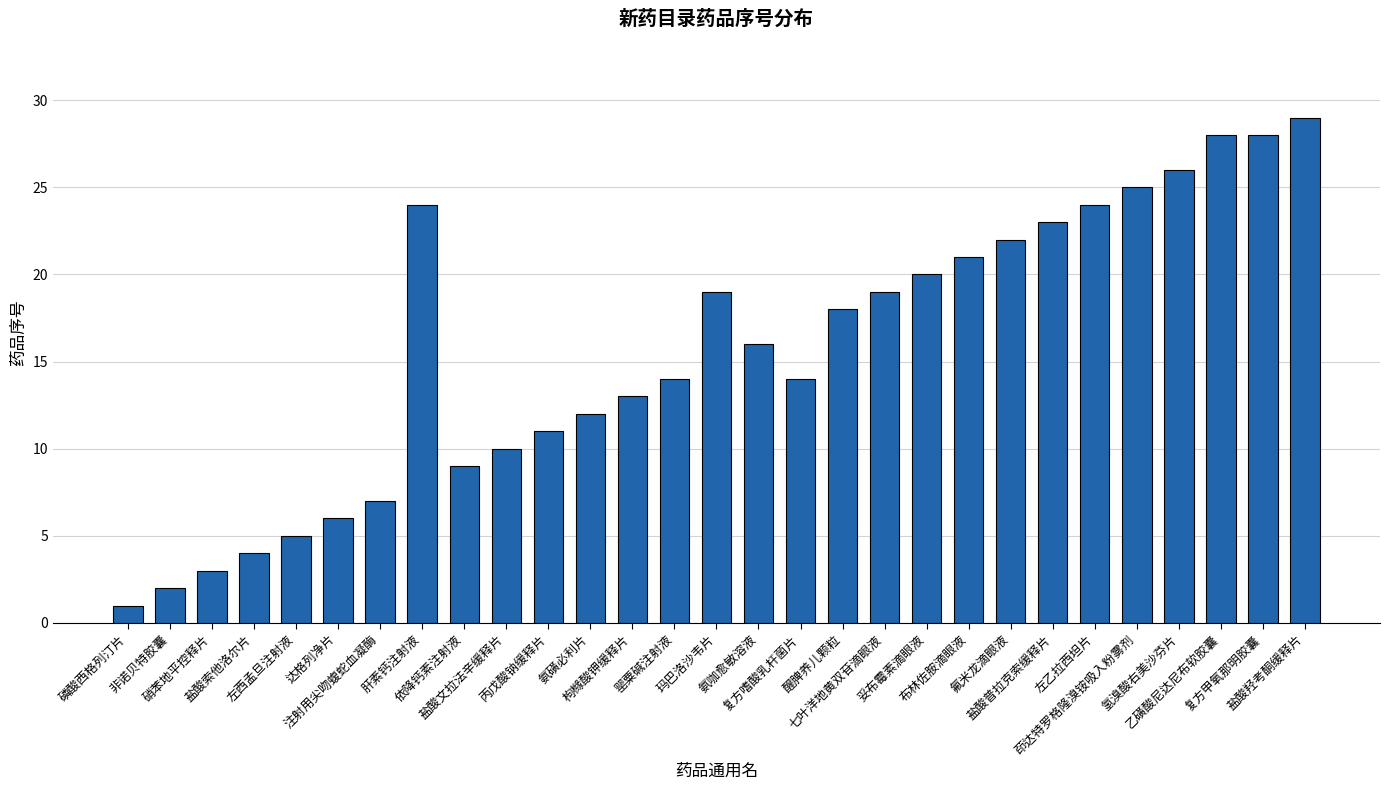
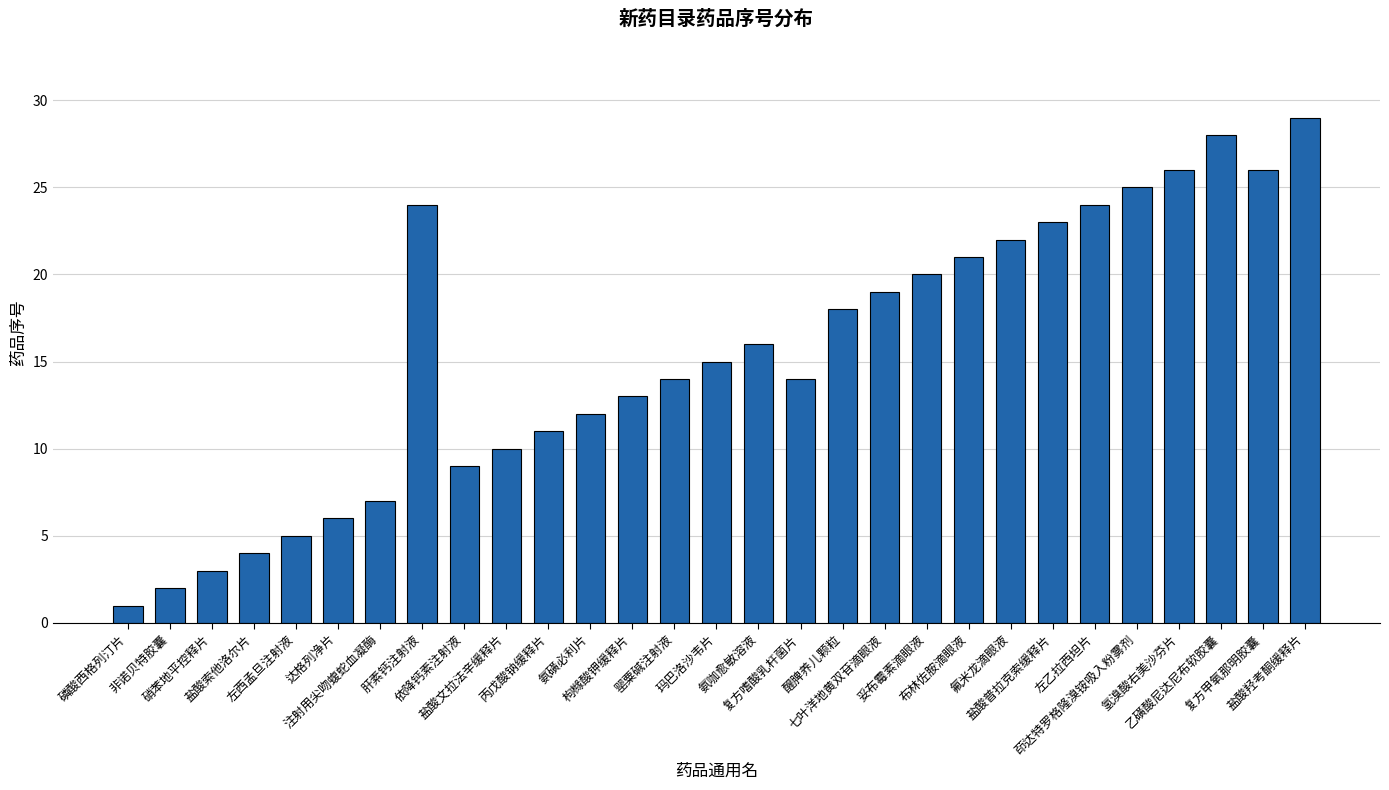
  {
    "磷酸西格列汀片": 1,
    "非诺贝特胶囊": 2,
    "硝苯地平控释片": 3,
    "盐酸索他洛尔片": 4,
    "左西孟旦注射液": 5,
    "达格列净片": 6,
    "注射用尖吻蝮蛇血凝酶": 7,
    "肝素钙注射液": 24,
    "依降钙素注射液": 9,
    "盐酸文拉法辛缓释片": 10,
    "丙戊酸钠缓释片": 11,
    "氨磺必利片": 12,
    "枸橼酸钾缓释片": 13,
    "罂粟碱注射液": 14,
-   "玛巴洛沙韦片": 19,
+   "玛巴洛沙韦片": 15,
    "氨咖愈敏溶液": 16,
    "复方嗜酸乳杆菌片": 14,
    "醒脾养儿颗粒": 18,
    "七叶洋地黄双苷滴眼液": 19,
    "妥布霉素滴眼液": 20,
    "布林佐胺滴眼液": 21,
    "氟米龙滴眼液": 22,
    "盐酸普拉克索缓释片": 23,
    "左乙拉西坦片": 24,
    "茚达特罗格隆溴铵吸入粉雾剂": 25,
    "氢溴酸右美沙芬片": 26,
    "乙磺酸尼达尼布软胶囊": 28,
-   "复方甲氧那明胶囊": 28,
+   "复方甲氧那明胶囊": 26,
    "盐酸羟考酮缓释片": 29
  }
